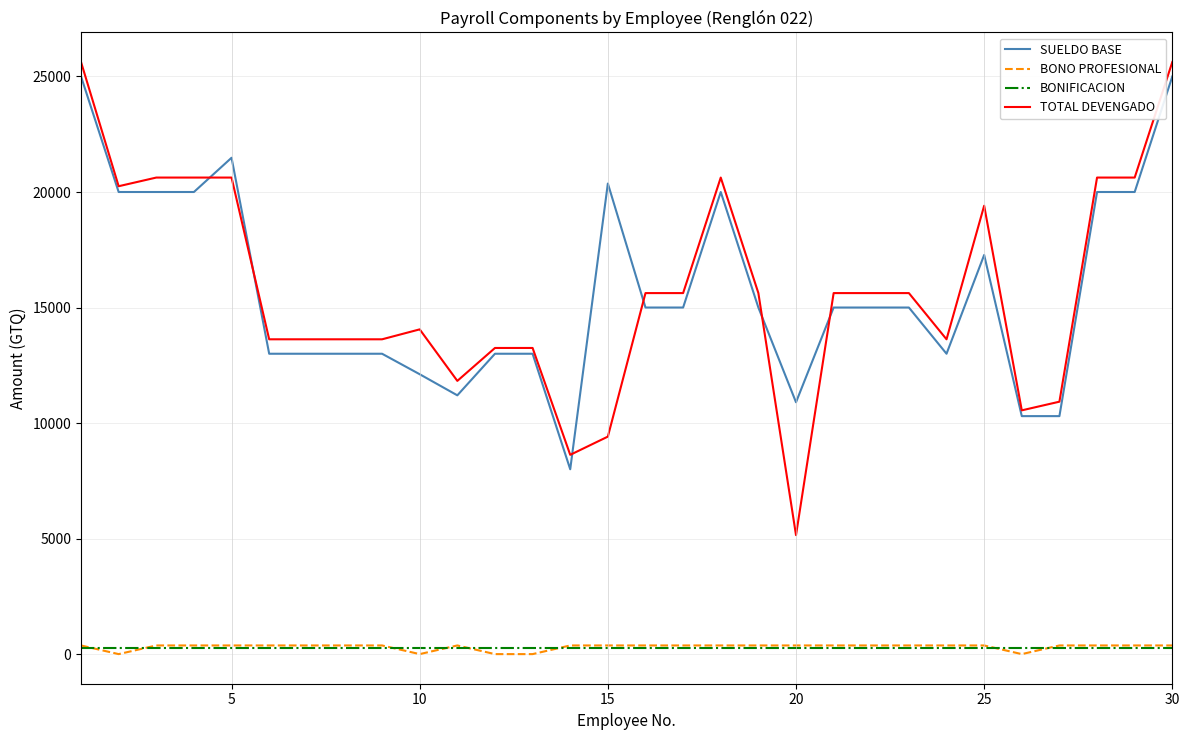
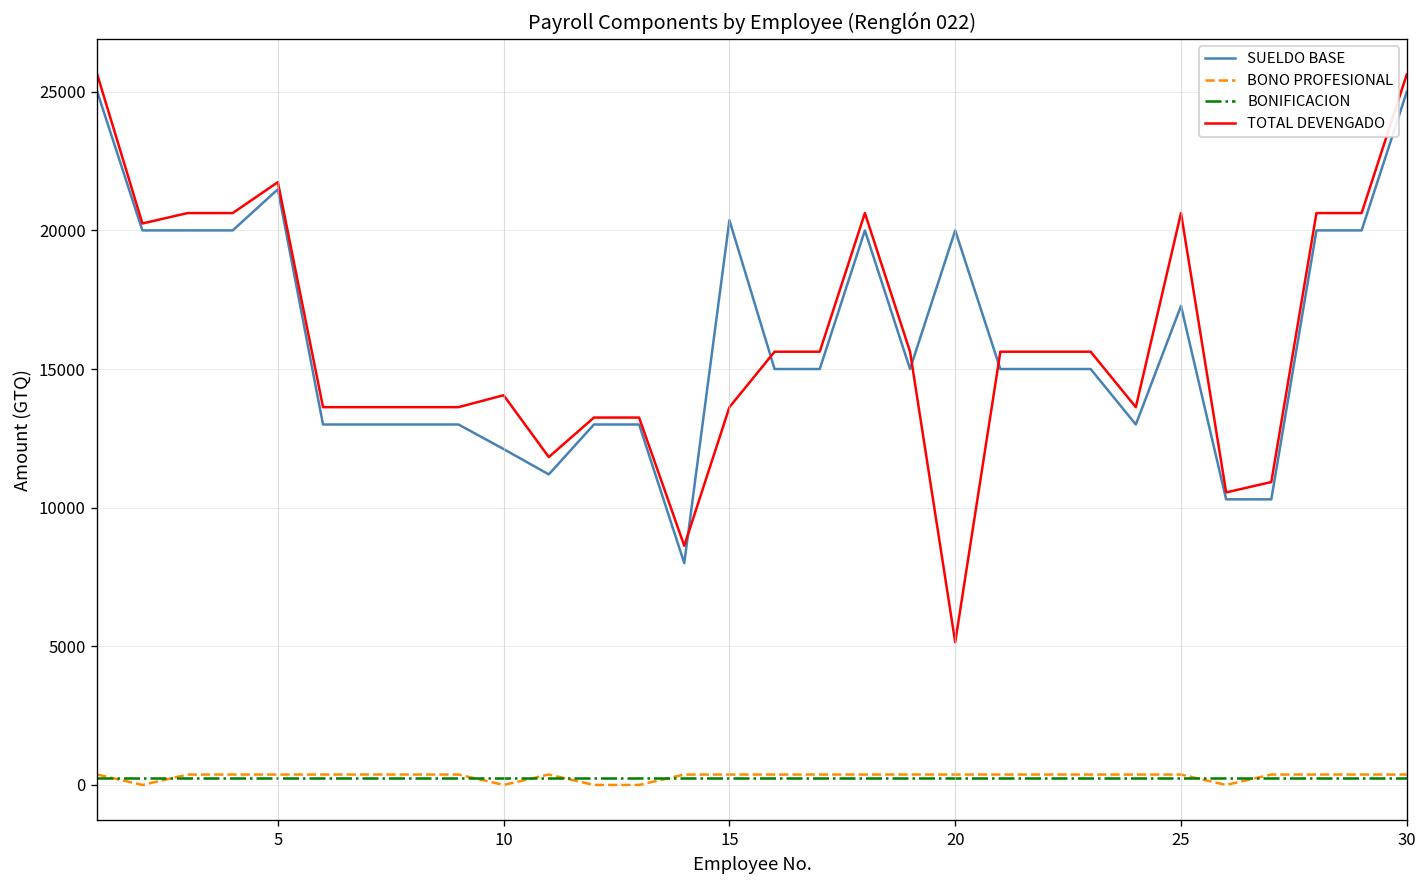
  {
    "SUELDO BASE": {
      "5": 21500,
      "10": 12100,
      "15": 20400,
-     "20": 10900,
+     "20": 20000,
      "25": 17300,
      "30": 25000
    },
    "BONO PROFESIONAL": {
      "5": 400,
      "10": 0,
      "15": 400,
      "20": 400,
      "25": 400,
      "30": 400
    },
    "BONIFICACION": {
      "5": 300,
      "10": 300,
      "15": 300,
      "20": 300,
      "25": 300,
      "30": 300
    },
    "TOTAL DEVENGADO": {
-     "5": 20600,
+     "5": 21700,
      "10": 14100,
-     "15": 9400,
+     "15": 13600,
      "20": 5200,
-     "25": 19400,
+     "25": 20600,
      "30": 25600
    }
  }
